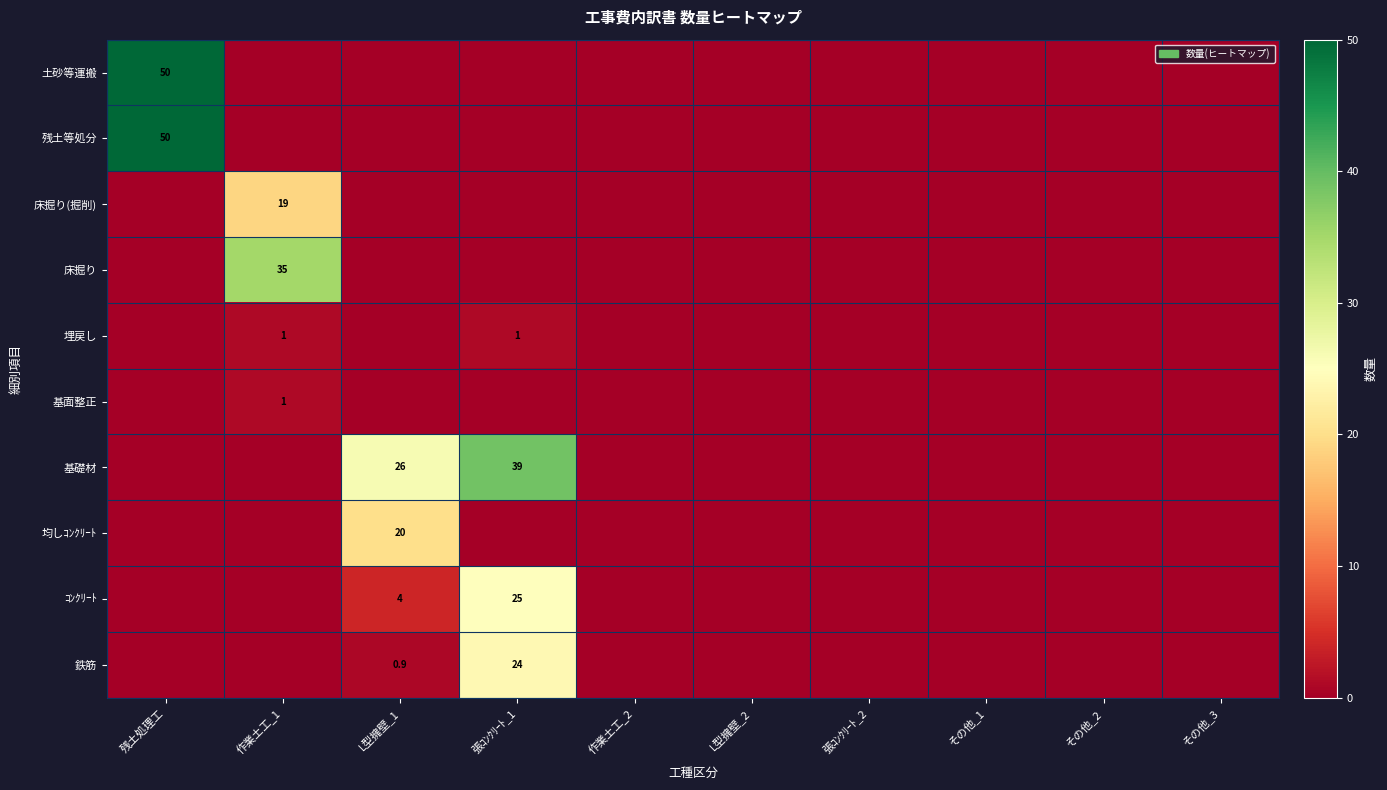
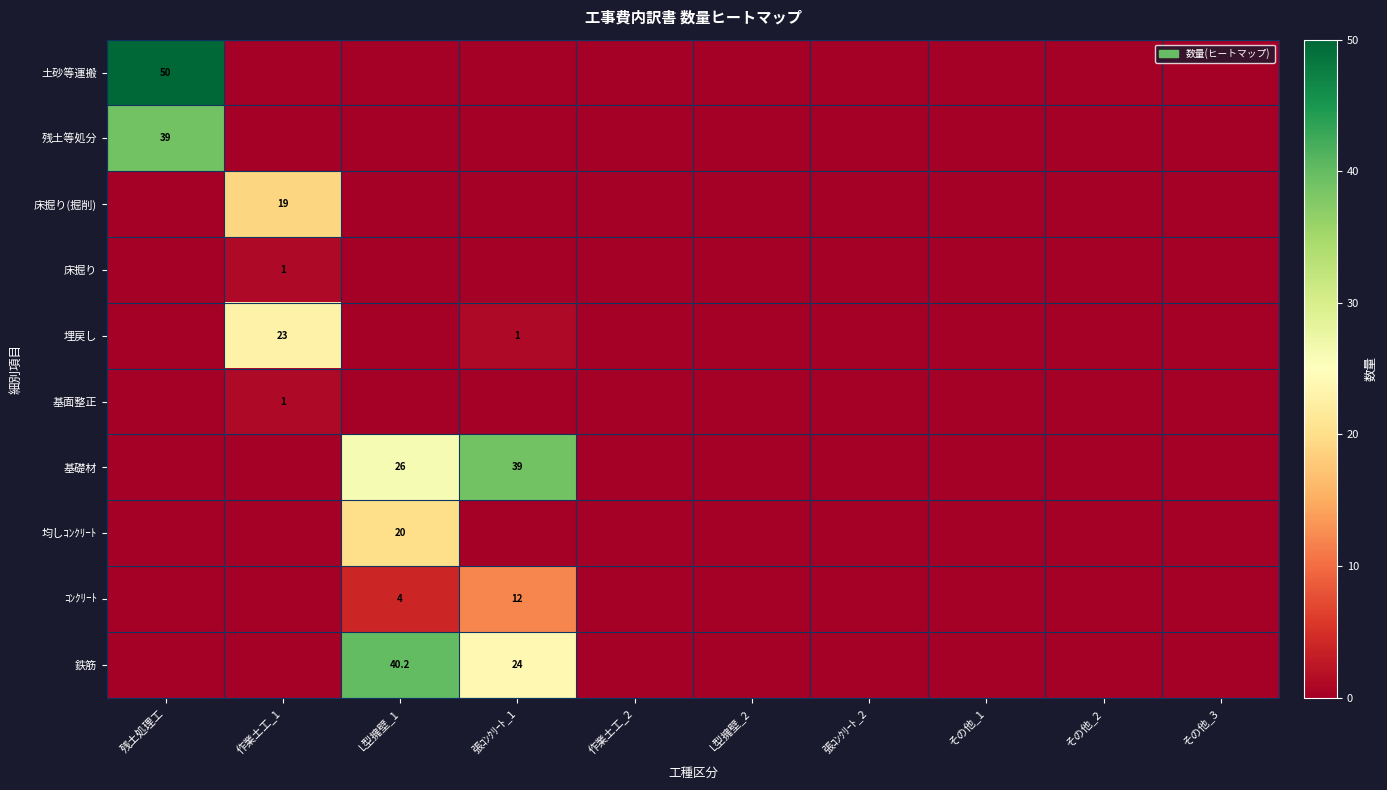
  {
    "土砂等運搬": {
      "残土処理工": 50
    },
    "残土等処分": {
-     "残土処理工": 50
+     "残土処理工": 39
    },
    "床掘り(掘削)": {
      "作業土工_1": 19
    },
    "床掘り": {
-     "作業土工_1": 35
+     "作業土工_1": 1
    },
    "埋戻し": {
-     "作業土工_1": 1,
+     "作業土工_1": 23,
      "張ｺﾝｸﾘｰﾄ_1": 1
    },
    "基面整正": {
      "作業土工_1": 1
    },
    "基礎材": {
      "L型擁壁_1": 26,
      "張ｺﾝｸﾘｰﾄ_1": 39
    },
    "均しｺﾝｸﾘｰﾄ": {
      "L型擁壁_1": 20
    },
    "ｺﾝｸﾘｰﾄ": {
      "L型擁壁_1": 4,
-     "張ｺﾝｸﾘｰﾄ_1": 25
+     "張ｺﾝｸﾘｰﾄ_1": 12
    },
    "鉄筋": {
-     "L型擁壁_1": 0.9,
+     "L型擁壁_1": 40.2,
      "張ｺﾝｸﾘｰﾄ_1": 24
    }
  }
